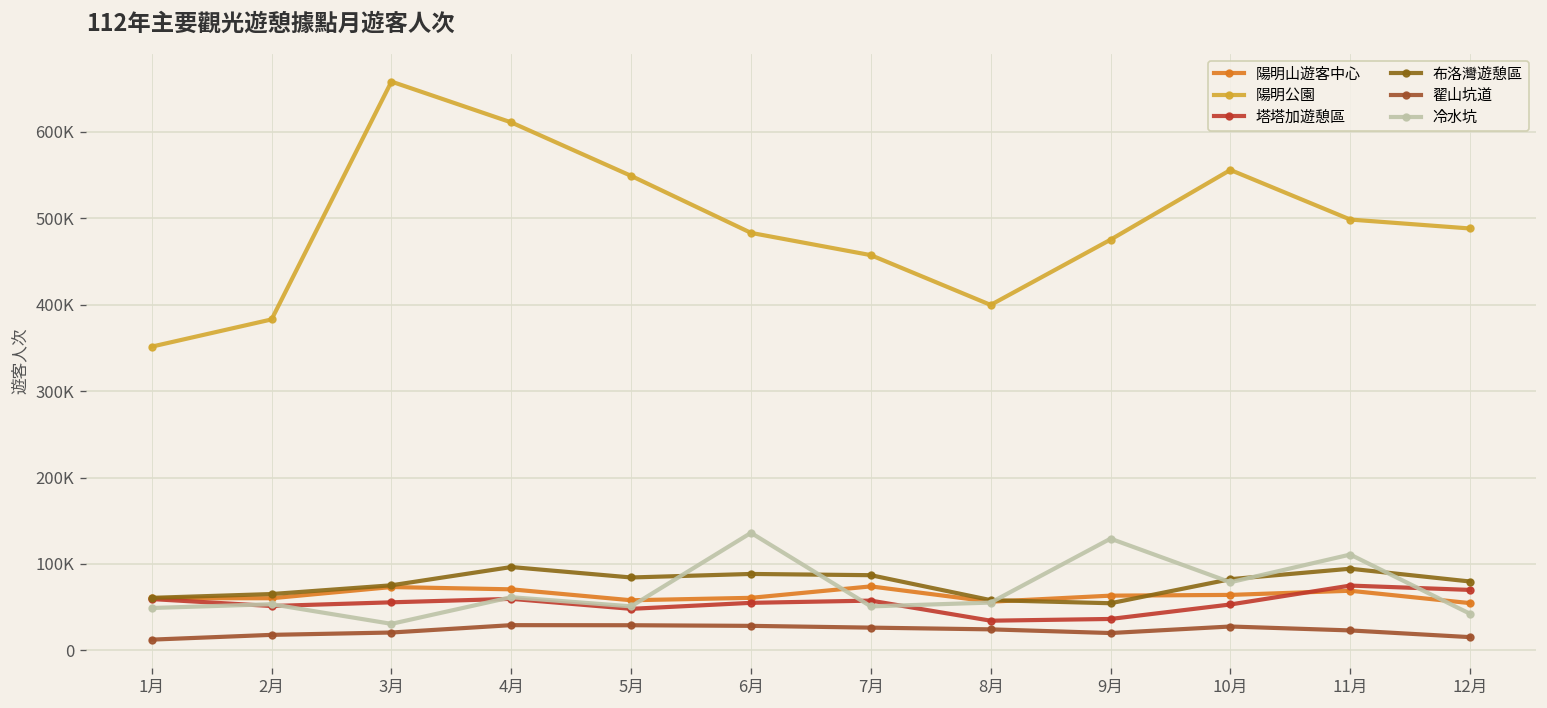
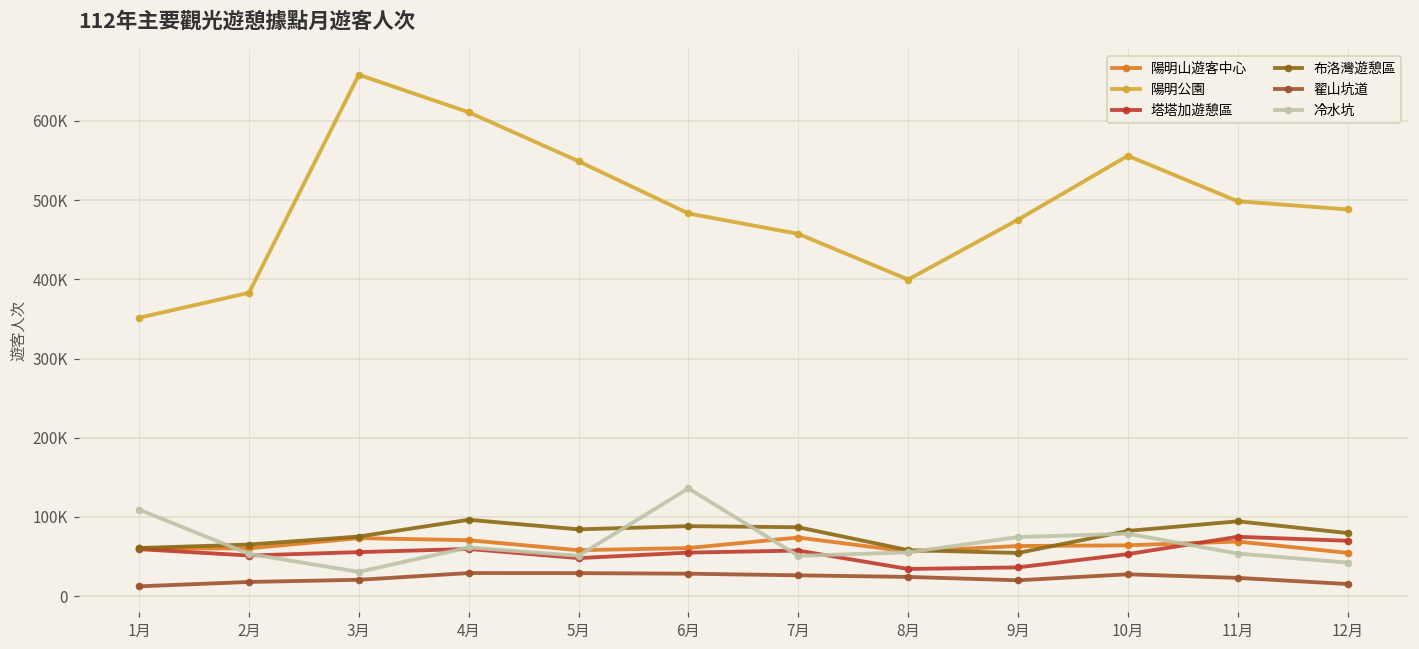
  {
    "冷水坑": {
-     "1月": 50000,
+     "1月": 110000,
      "3月": 30000,
      "6月": 140000,
      "7月": 50000,
-     "9月": 130000,
+     "9月": 70000,
      "10月": 80000,
-     "11月": 110000,
+     "11月": 50000,
      "12月": 40000
    }
  }
